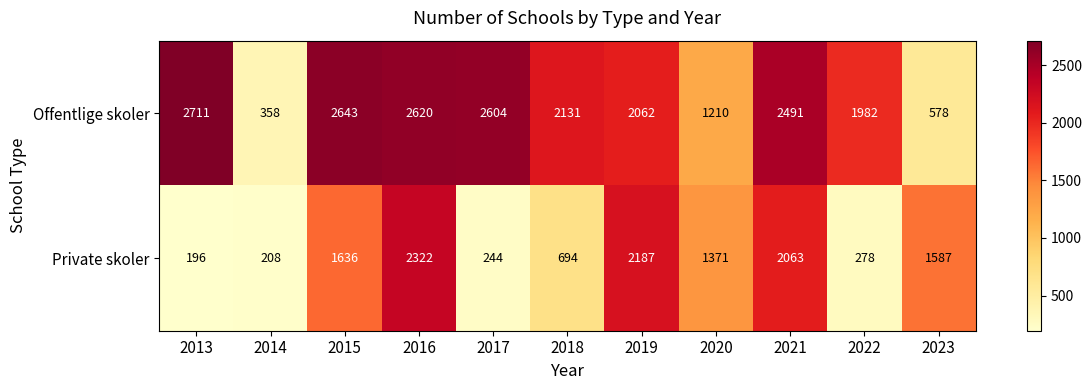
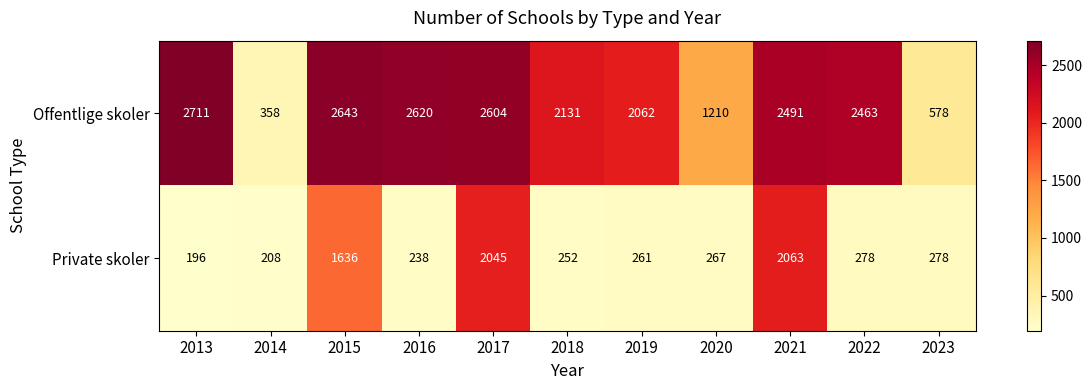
  {
    "Offentlige skoler": {
      "2013": 2711,
      "2014": 358,
      "2015": 2643,
      "2016": 2620,
      "2017": 2604,
      "2018": 2131,
      "2019": 2062,
      "2020": 1210,
      "2021": 2491,
-     "2022": 1982,
+     "2022": 2463,
      "2023": 578
    },
    "Private skoler": {
      "2013": 196,
      "2014": 208,
      "2015": 1636,
-     "2016": 2322,
-     "2017": 244,
-     "2018": 694,
-     "2019": 2187,
-     "2020": 1371,
+     "2016": 238,
+     "2017": 2045,
+     "2018": 252,
+     "2019": 261,
+     "2020": 267,
      "2021": 2063,
      "2022": 278,
-     "2023": 1587
+     "2023": 278
    }
  }
